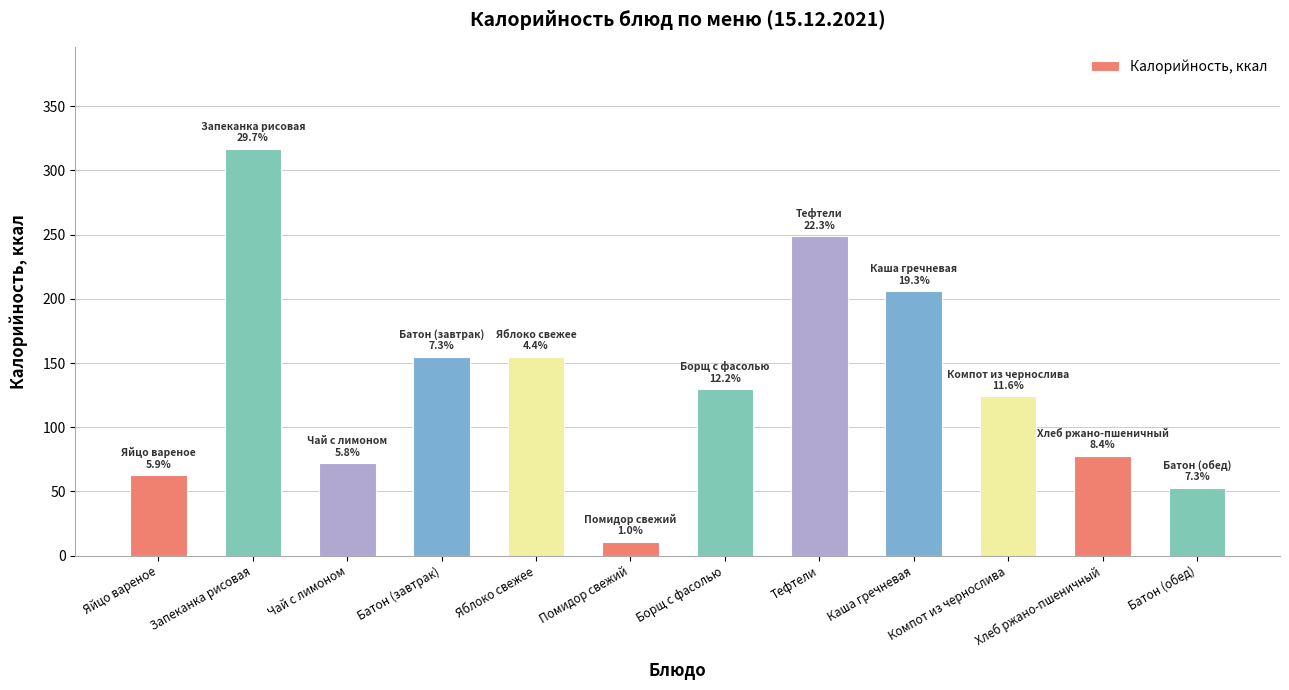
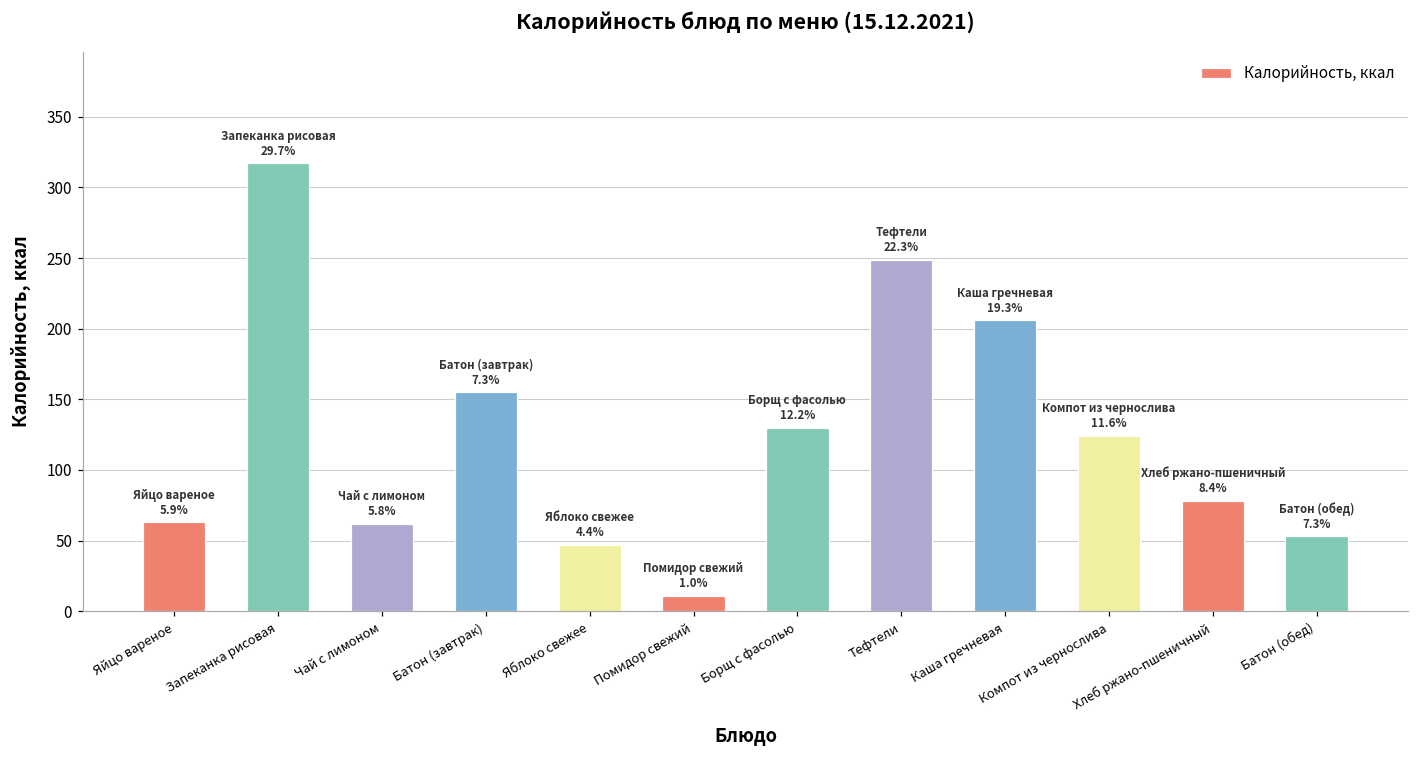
  {
-   "Чай с лимоном": 72,
-   "Яблоко свежее": 155
+   "Чай с лимоном": 62,
+   "Яблоко свежее": 47
  }
